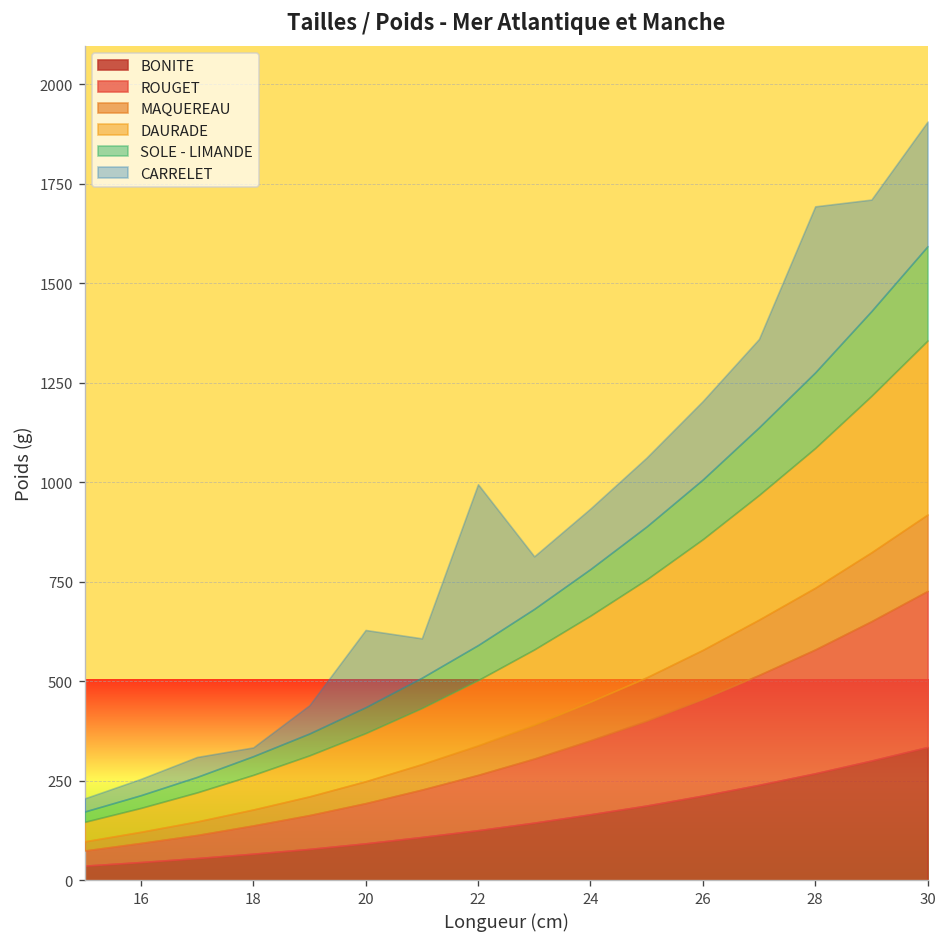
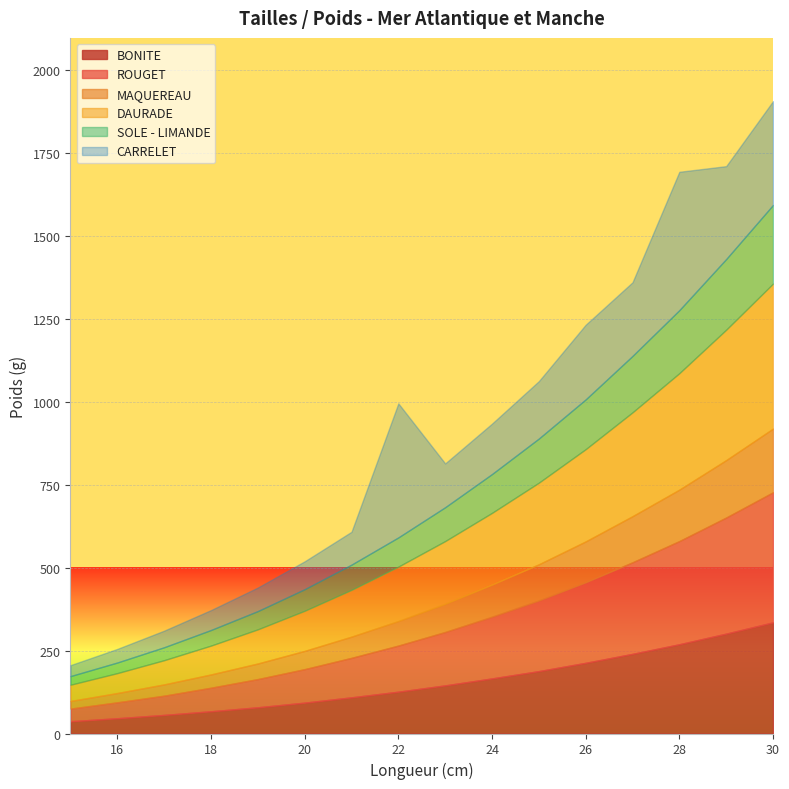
  {
    "SOLE - LIMANDE": {
      "16": 30,
      "18": 50,
      "20": 70,
      "22": 90,
      "24": 120,
      "26": 150,
      "28": 190,
      "30": 240
    },
    "CARRELET": {
      "16": 40,
-     "18": 20,
-     "20": 190,
+     "18": 60,
+     "20": 80,
      "22": 400,
      "24": 150,
-     "26": 200,
+     "26": 230,
      "28": 420,
      "30": 310
    }
  }
